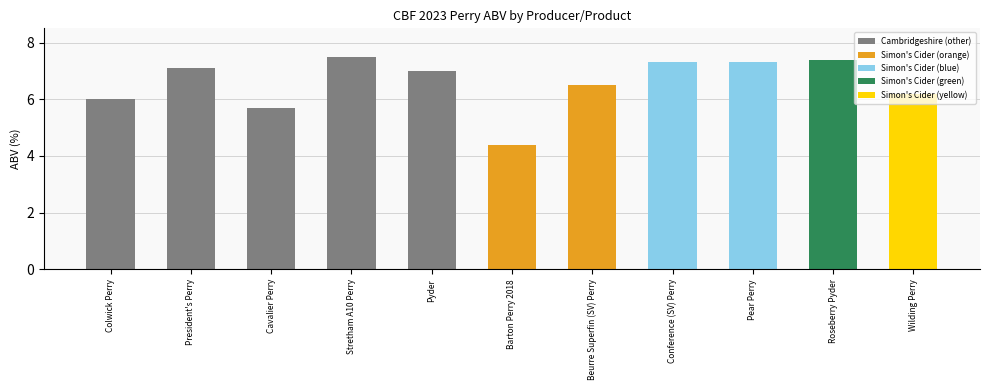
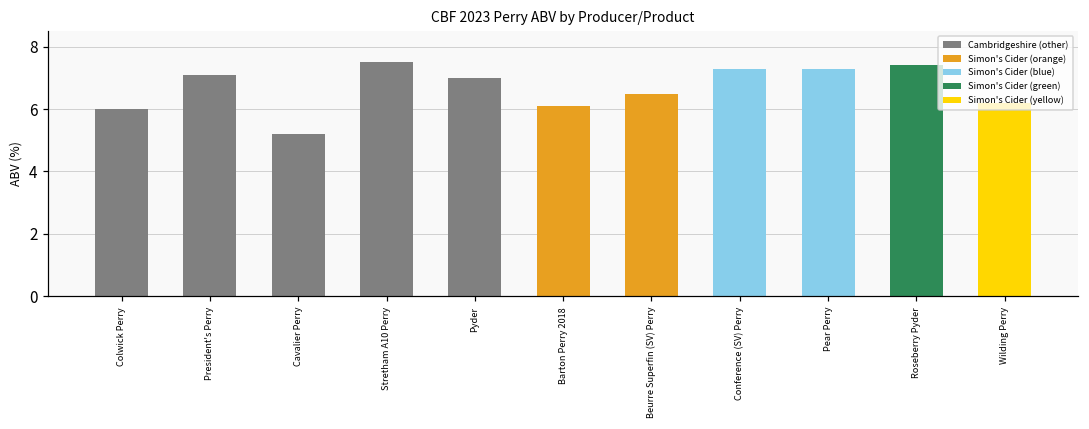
  {
    "Colwick Perry": 6.0,
    "President's Perry": 7.1,
-   "Cavalier Perry": 5.7,
+   "Cavalier Perry": 5.2,
    "Stretham A10 Perry": 7.5,
    "Pyder": 7.0,
-   "Barton Perry 2018": 4.4,
+   "Barton Perry 2018": 6.1,
    "Beurre Superfin (SV) Perry": 6.5,
    "Conference (SV) Perry": 7.3,
    "Pear Perry": 7.3,
    "Roseberry Pyder": 7.4
  }
